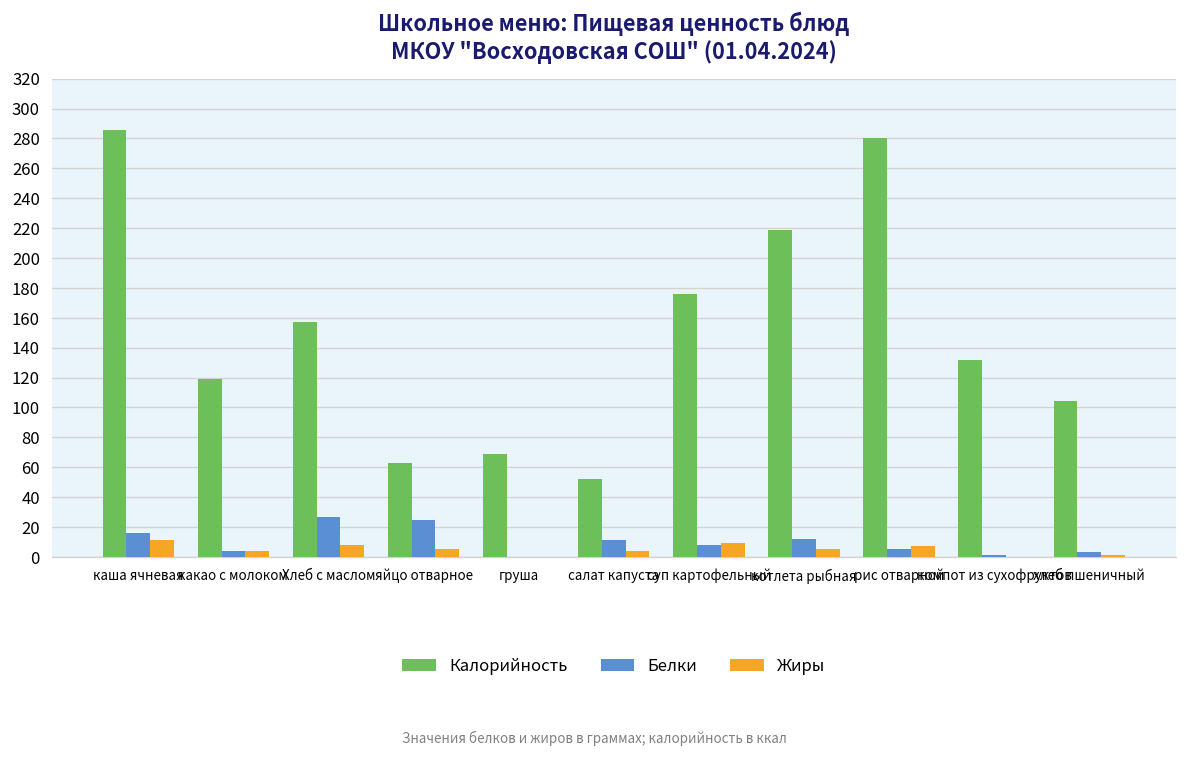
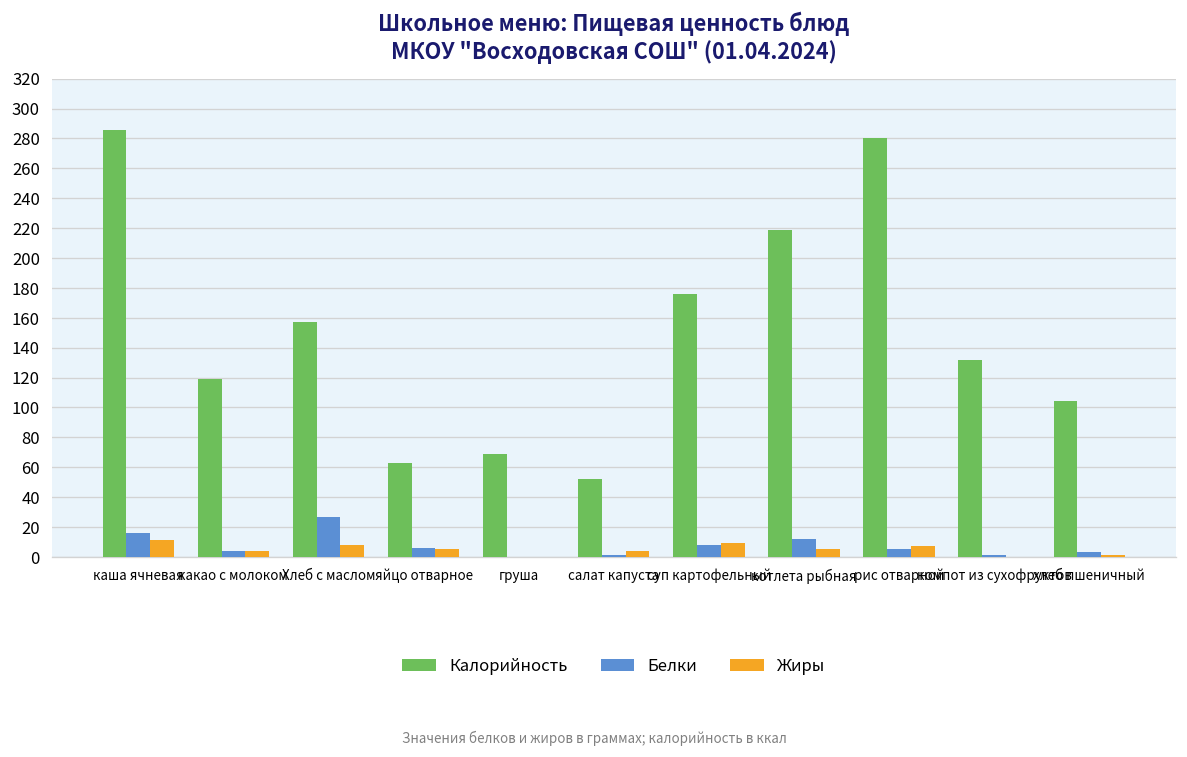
  {
    "Белки": {
      "каша ячневая": 16,
      "какао с молоком": 4,
      "Хлеб с маслом": 27,
-     "яйцо отварное": 25,
+     "яйцо отварное": 6,
      "груша": 0,
-     "салат капуста": 11
+     "салат капуста": 1
    }
  }
